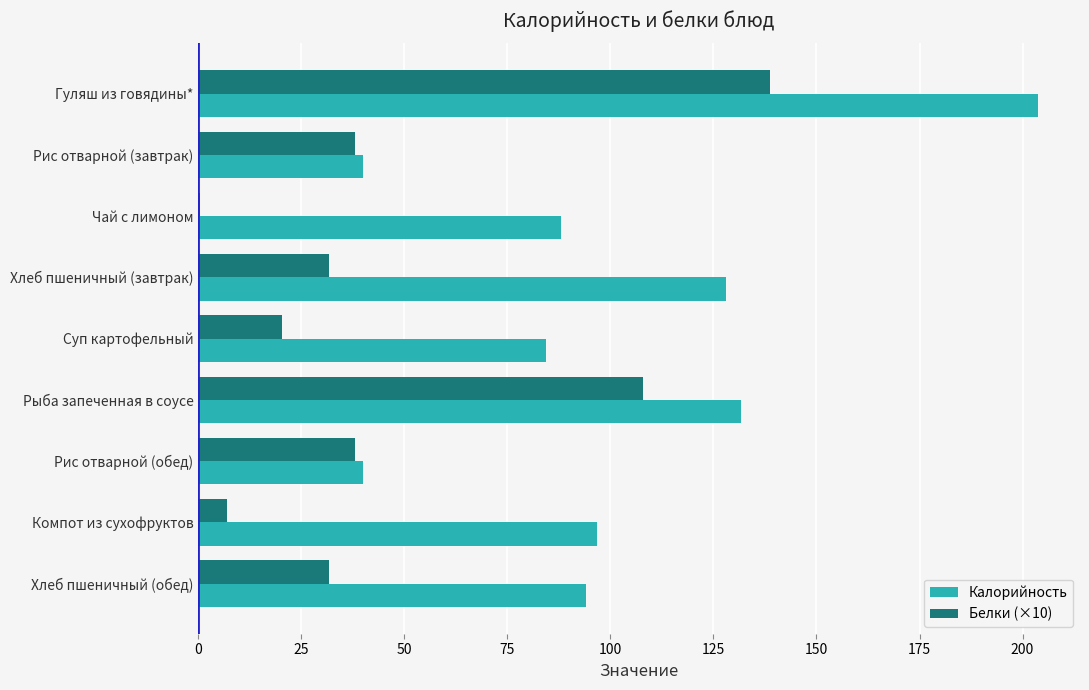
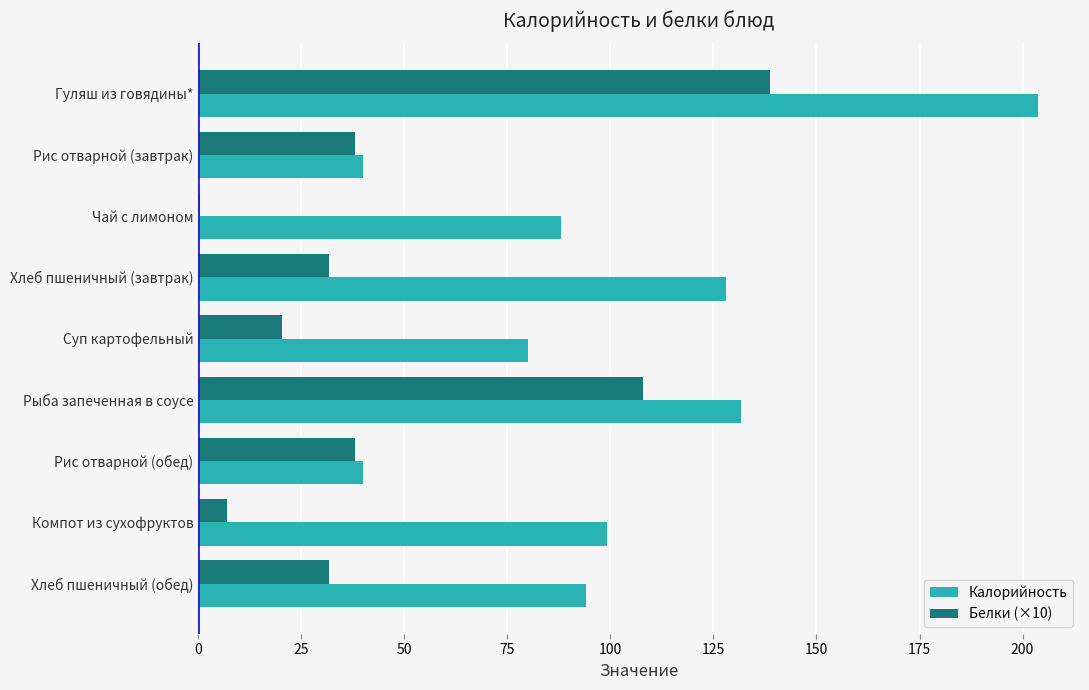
  {
    "Калорийность": {
      "Гуляш из говядины*": 204,
      "Рис отварной (завтрак)": 40,
      "Чай с лимоном": 88,
      "Хлеб пшеничный (завтрак)": 128,
-     "Суп картофельный": 84,
+     "Суп картофельный": 80,
      "Рыба запеченная в соусе": 132,
      "Рис отварной (обед)": 40,
-     "Компот из сухофруктов": 97,
+     "Компот из сухофруктов": 99,
      "Хлеб пшеничный (обед)": 94
    },
    "Белки (×10)": {
      "Гуляш из говядины*": 139,
      "Рис отварной (завтрак)": 38,
      "Хлеб пшеничный (завтрак)": 32,
      "Суп картофельный": 20,
      "Рыба запеченная в соусе": 108,
      "Рис отварной (обед)": 38,
      "Компот из сухофруктов": 7,
      "Хлеб пшеничный (обед)": 32
    }
  }
